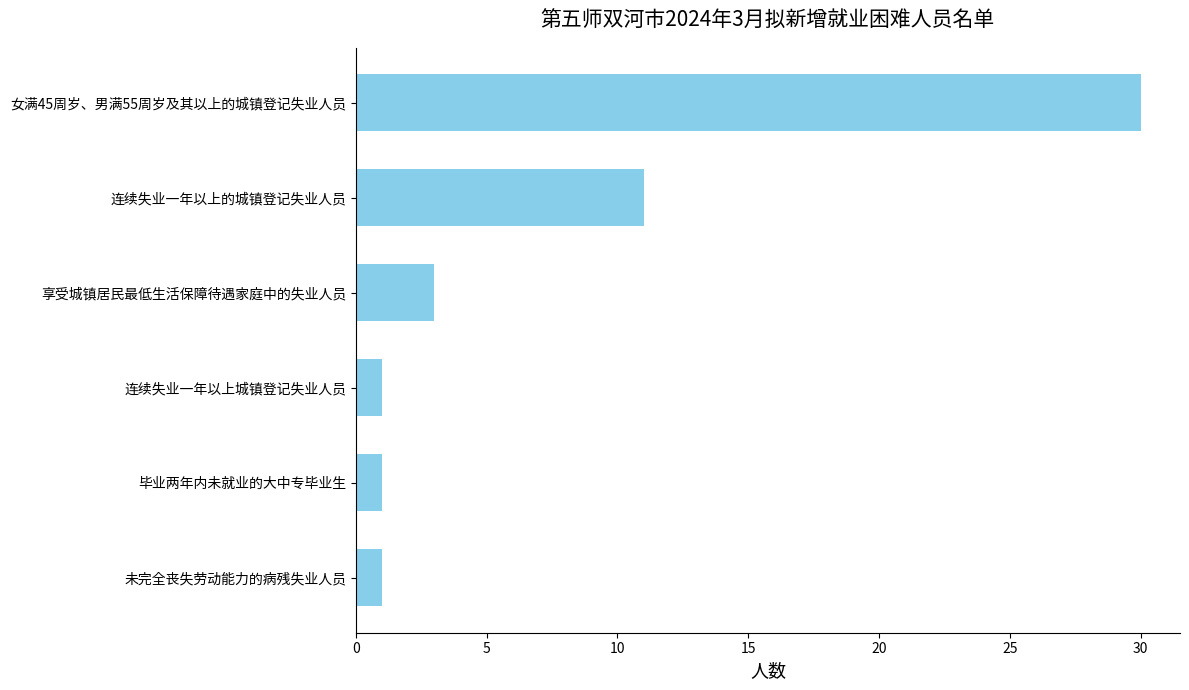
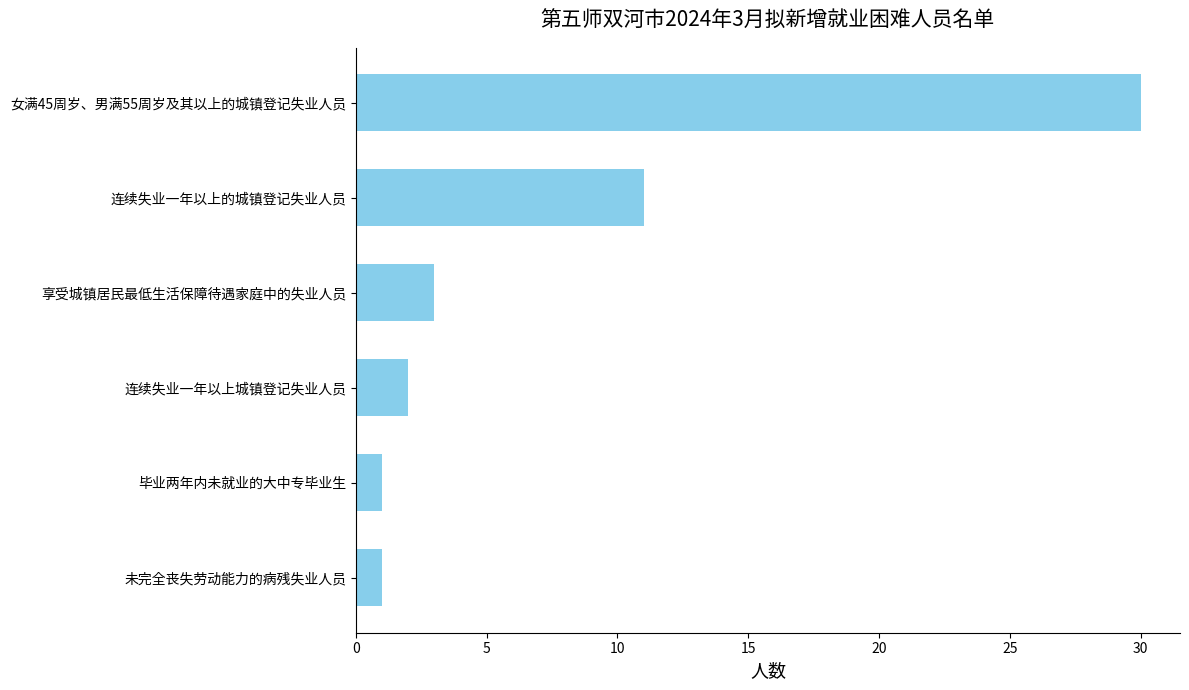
  {
    "女满45周岁、男满55周岁及其以上的城镇登记失业人员": 30,
    "连续失业一年以上的城镇登记失业人员": 11,
    "享受城镇居民最低生活保障待遇家庭中的失业人员": 3,
-   "连续失业一年以上城镇登记失业人员": 1,
+   "连续失业一年以上城镇登记失业人员": 2,
    "毕业两年内未就业的大中专毕业生": 1,
    "未完全丧失劳动能力的病残失业人员": 1
  }
